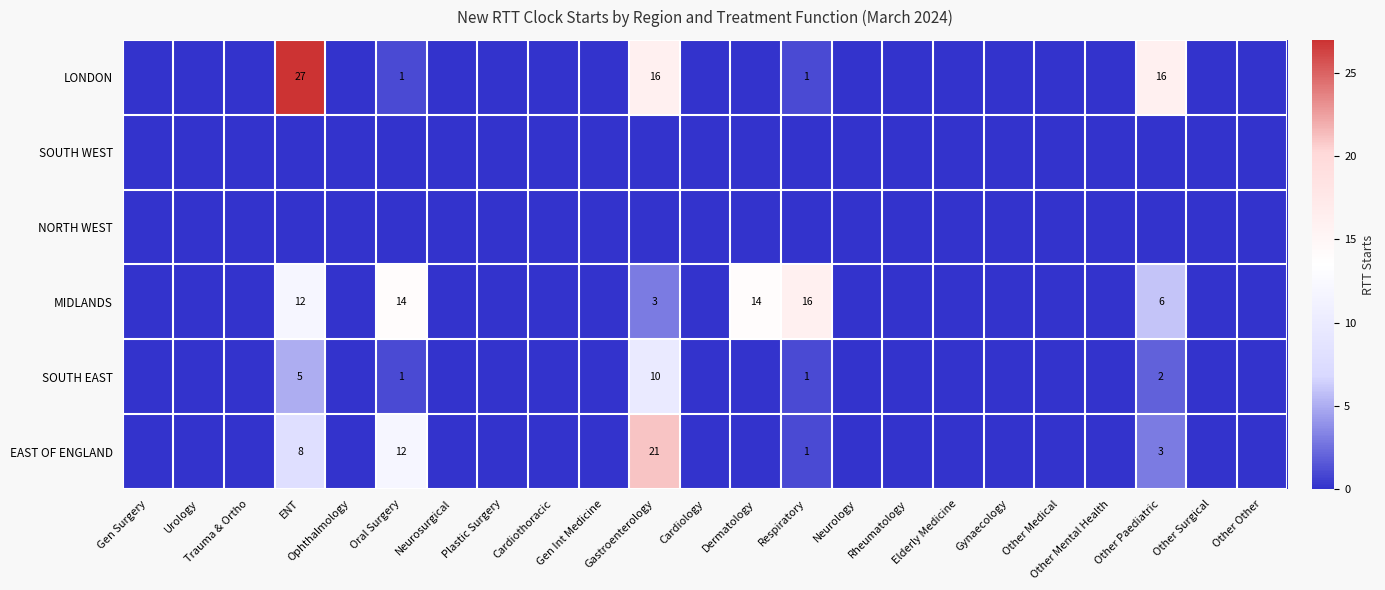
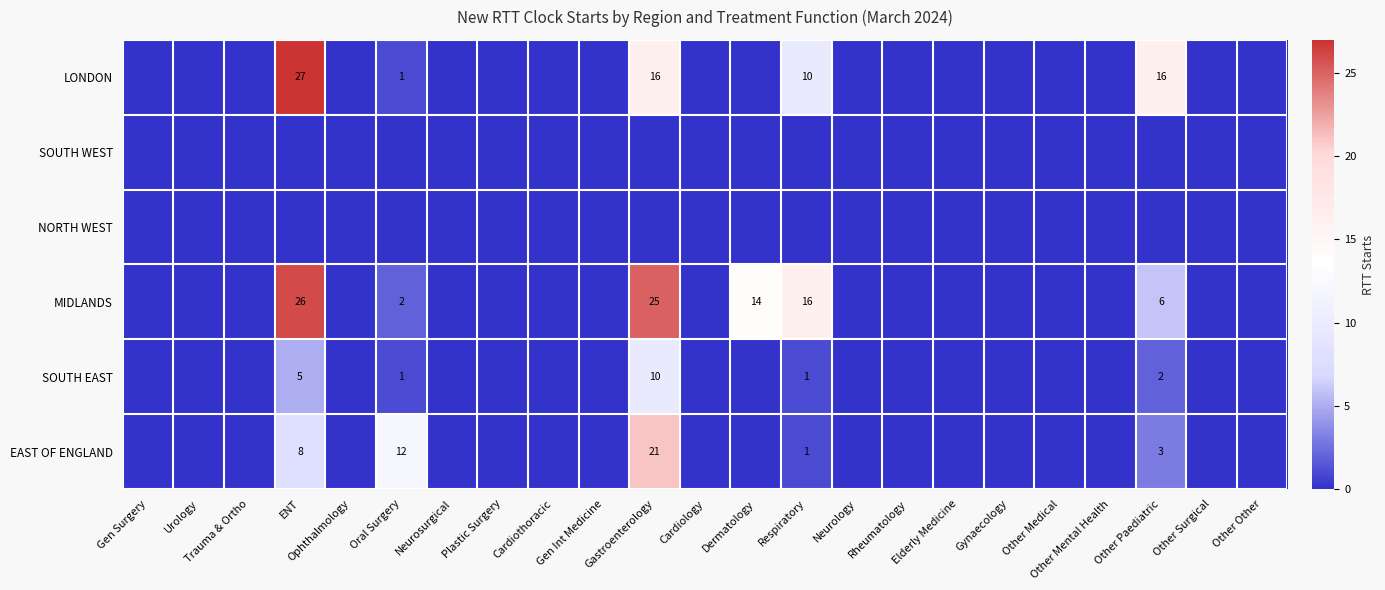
  {
    "LONDON": {
      "ENT": 27,
      "Oral Surgery": 1,
      "Gastroenterology": 16,
-     "Respiratory": 1,
+     "Respiratory": 10,
      "Other Paediatric": 16
    },
    "MIDLANDS": {
-     "ENT": 12,
-     "Oral Surgery": 14,
-     "Gastroenterology": 3,
+     "ENT": 26,
+     "Oral Surgery": 2,
+     "Gastroenterology": 25,
      "Dermatology": 14,
      "Respiratory": 16,
      "Other Paediatric": 6
    },
    "SOUTH EAST": {
      "ENT": 5,
      "Oral Surgery": 1,
      "Gastroenterology": 10,
      "Respiratory": 1,
      "Other Paediatric": 2
    },
    "EAST OF ENGLAND": {
      "ENT": 8,
      "Oral Surgery": 12,
      "Gastroenterology": 21,
      "Respiratory": 1,
      "Other Paediatric": 3
    }
  }
